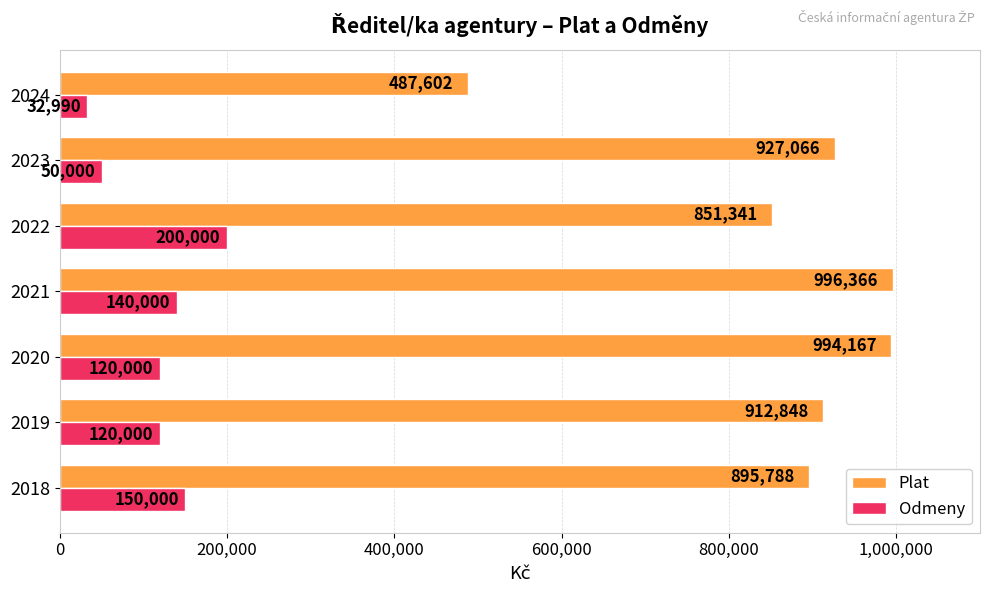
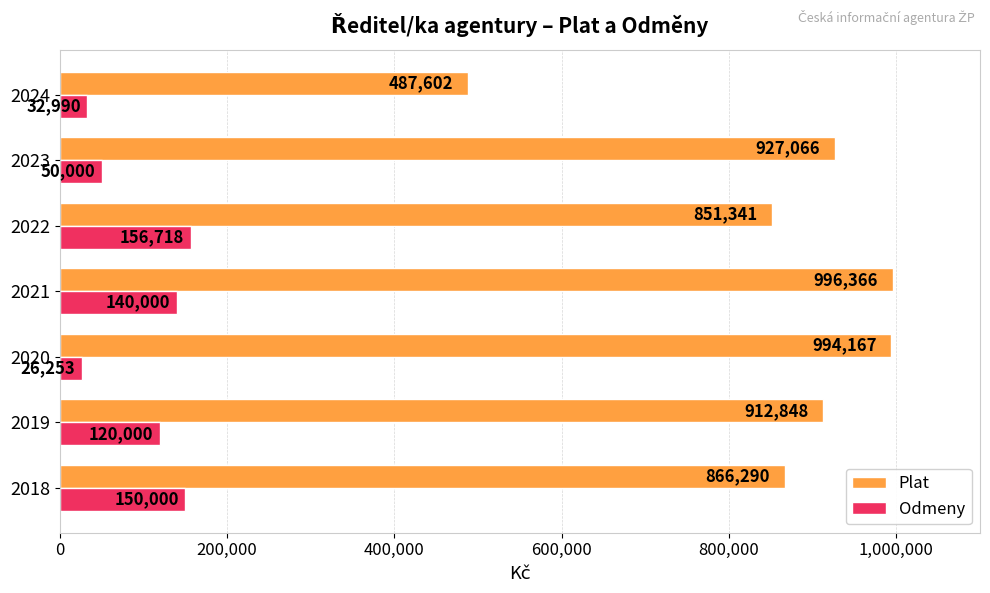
  {
    "Plat": {
      "2024": "487,602",
      "2023": "927,066",
      "2022": "851,341",
      "2021": "996,366",
      "2020": "994,167",
      "2019": "912,848",
-     "2018": "895,788"
+     "2018": "866,290"
    },
    "Odmeny": {
      "2024": "32,990",
      "2023": "50,000",
-     "2022": "200,000",
+     "2022": "156,718",
      "2021": "140,000",
-     "2020": "120,000",
+     "2020": "26,253",
      "2019": "120,000",
      "2018": "150,000"
    }
  }
